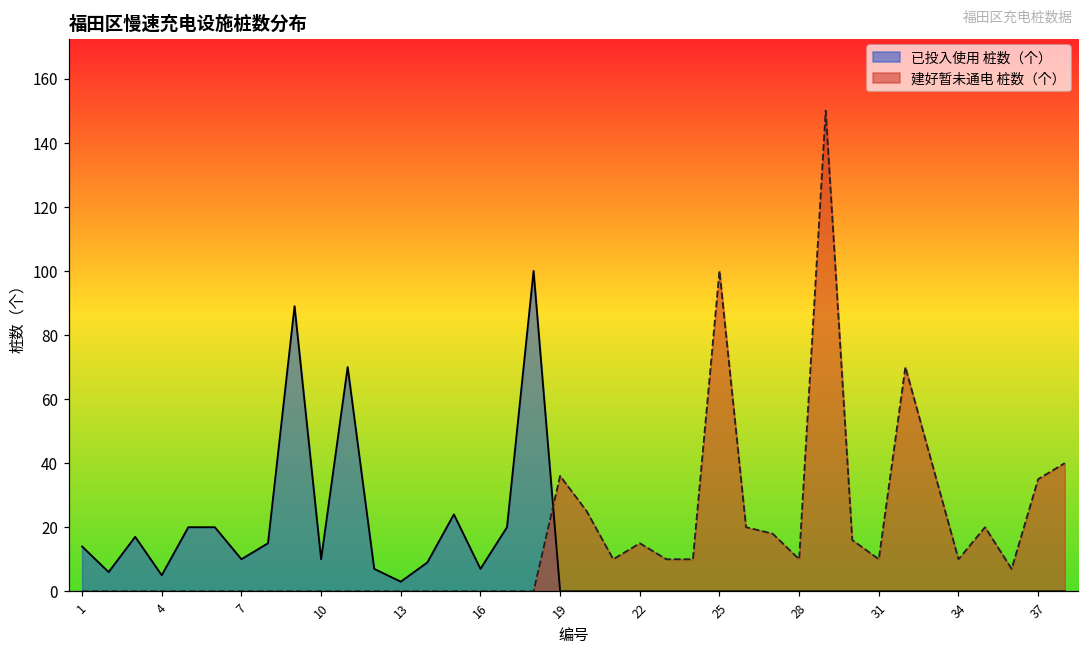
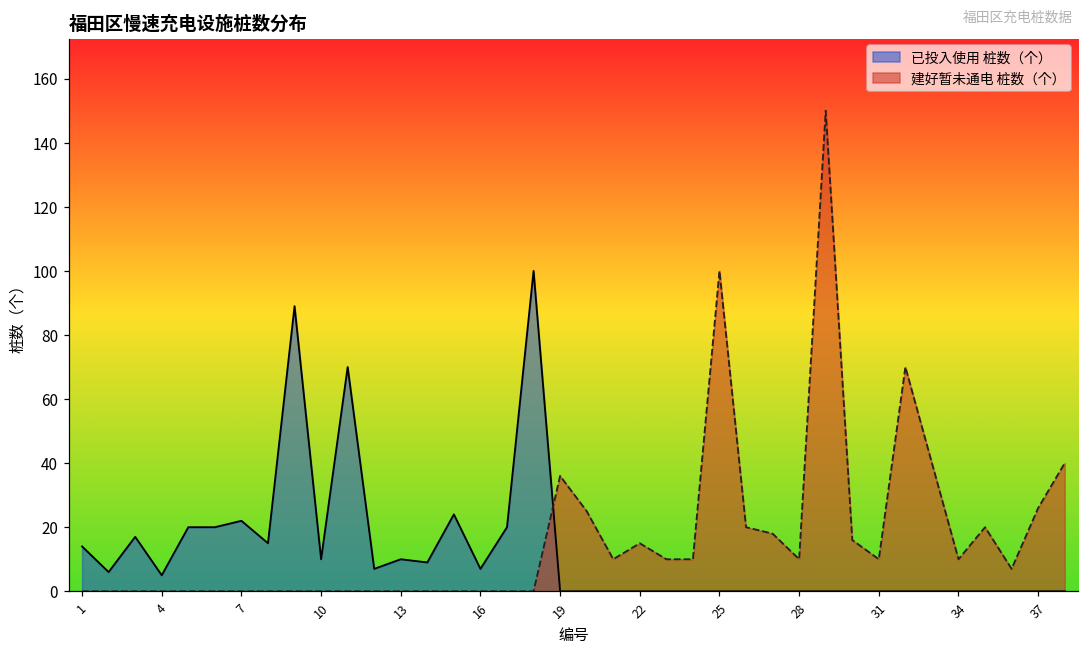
  {
    "已投入使用 桩数（个）": {
      "1": 14,
      "4": 5,
-     "7": 10,
+     "7": 22,
      "10": 10,
-     "13": 3,
+     "13": 10,
      "16": 7,
      "19": 0,
      "22": 0,
      "25": 0,
      "28": 0,
      "31": 0,
      "34": 0,
      "37": 0
    },
    "建好暂未通电 桩数（个）": {
      "1": 0,
      "4": 0,
      "7": 0,
      "10": 0,
      "13": 0,
      "16": 0,
      "19": 36,
      "22": 15,
      "25": 100,
      "28": 10,
      "31": 10,
      "34": 10,
-     "37": 35
+     "37": 26
    }
  }
